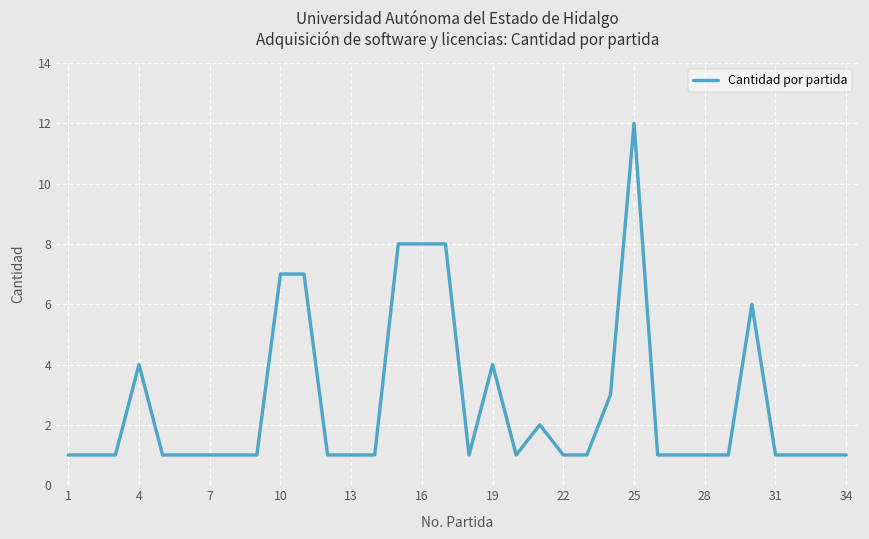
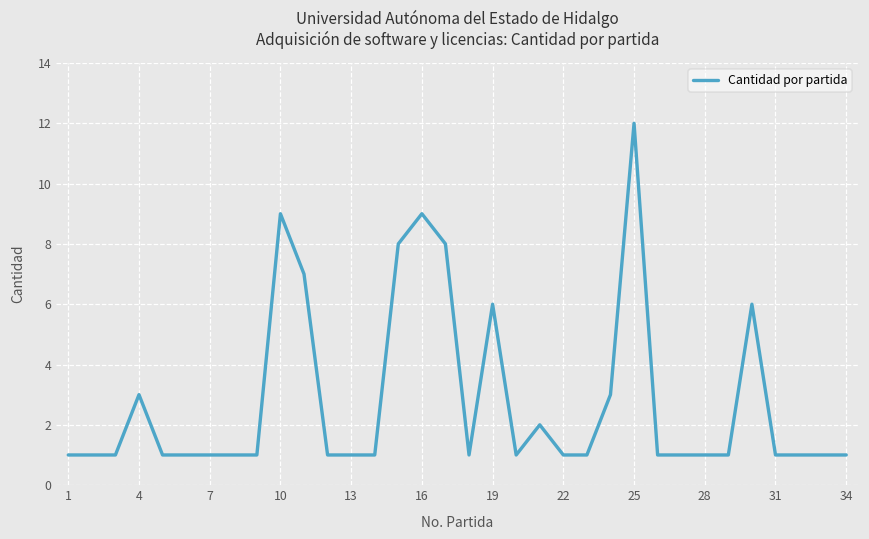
  {
    "1": 1,
-   "4": 4,
+   "4": 3,
    "7": 1,
-   "10": 7,
+   "10": 9,
    "13": 1,
-   "16": 8,
-   "19": 4,
+   "16": 9,
+   "19": 6,
    "22": 1,
    "25": 12,
    "28": 1,
    "31": 1,
    "34": 1
  }
